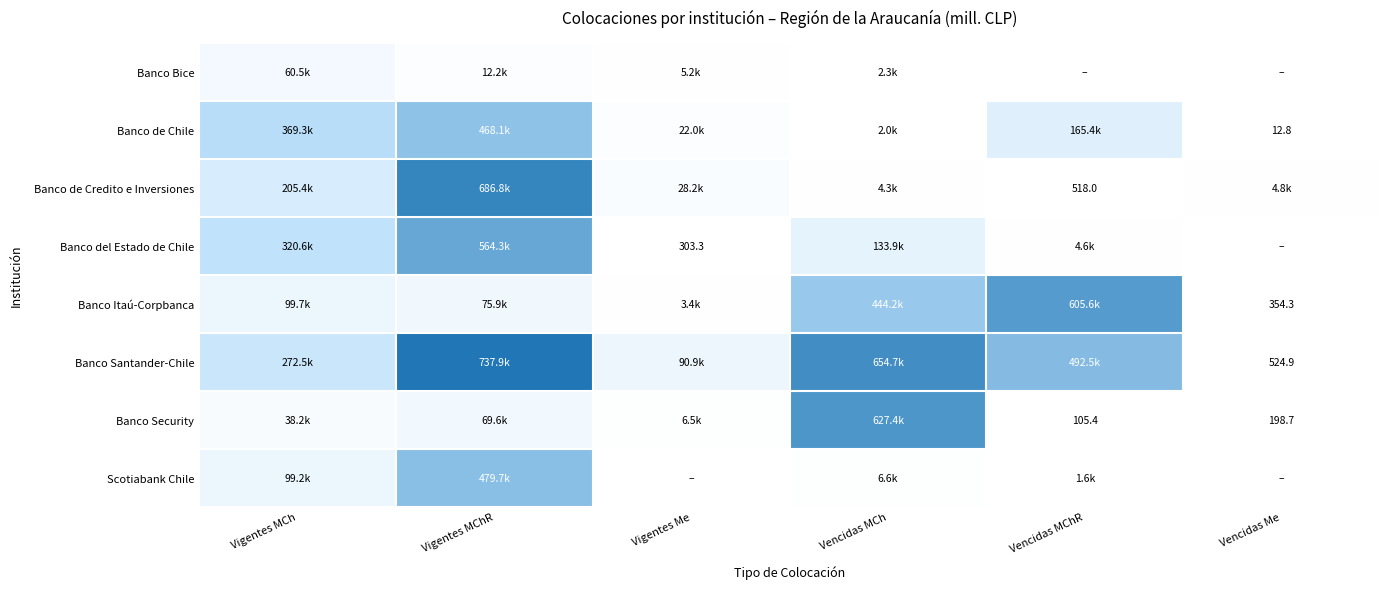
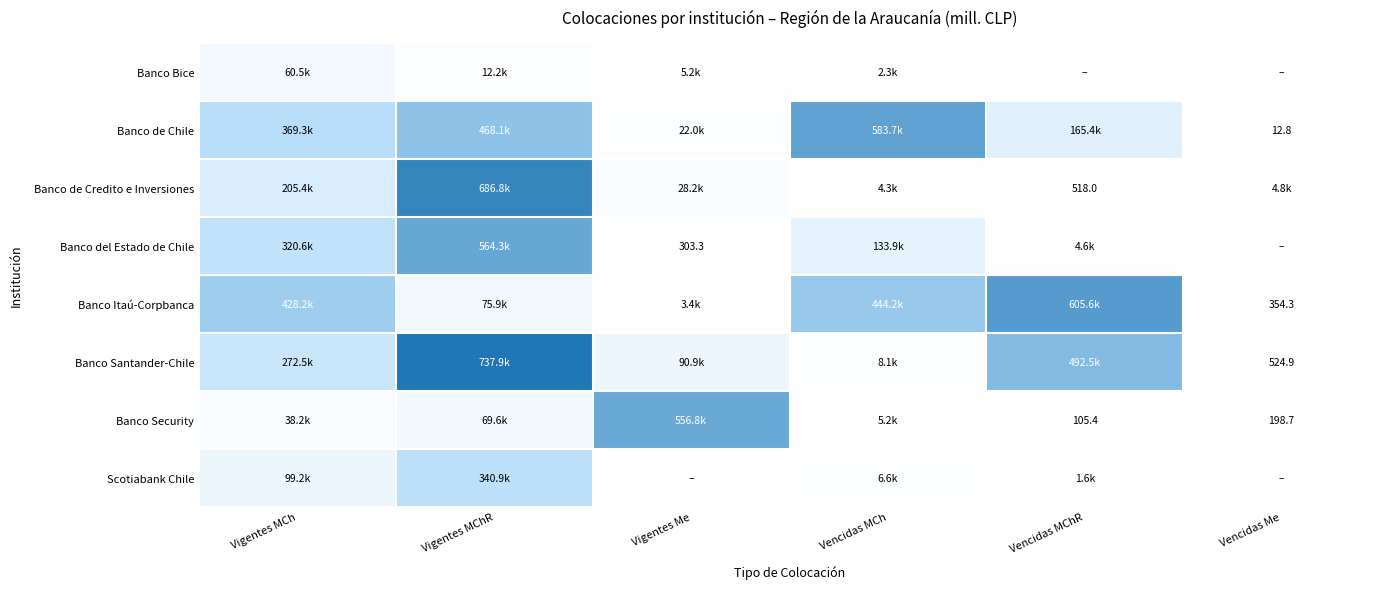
  {
    "Banco Bice": {
      "Vigentes MCh": "60.5k",
      "Vigentes MChR": "12.2k",
      "Vigentes Me": "5.2k",
      "Vencidas MCh": "2.3k"
    },
    "Banco de Chile": {
      "Vigentes MCh": "369.3k",
      "Vigentes MChR": "468.1k",
      "Vigentes Me": "22.0k",
-     "Vencidas MCh": "2.0k",
+     "Vencidas MCh": "583.7k",
      "Vencidas MChR": "165.4k",
      "Vencidas Me": "12.8"
    },
    "Banco de Credito e Inversiones": {
      "Vigentes MCh": "205.4k",
      "Vigentes MChR": "686.8k",
      "Vigentes Me": "28.2k",
      "Vencidas MCh": "4.3k",
      "Vencidas MChR": "518.0",
      "Vencidas Me": "4.8k"
    },
    "Banco del Estado de Chile": {
      "Vigentes MCh": "320.6k",
      "Vigentes MChR": "564.3k",
      "Vigentes Me": "303.3",
      "Vencidas MCh": "133.9k",
      "Vencidas MChR": "4.6k"
    },
    "Banco Itaú-Corpbanca": {
-     "Vigentes MCh": "99.7k",
+     "Vigentes MCh": "428.2k",
      "Vigentes MChR": "75.9k",
      "Vigentes Me": "3.4k",
      "Vencidas MCh": "444.2k",
      "Vencidas MChR": "605.6k",
      "Vencidas Me": "354.3"
    },
    "Banco Santander-Chile": {
      "Vigentes MCh": "272.5k",
      "Vigentes MChR": "737.9k",
      "Vigentes Me": "90.9k",
-     "Vencidas MCh": "654.7k",
+     "Vencidas MCh": "8.1k",
      "Vencidas MChR": "492.5k",
      "Vencidas Me": "524.9"
    },
    "Banco Security": {
      "Vigentes MCh": "38.2k",
      "Vigentes MChR": "69.6k",
-     "Vigentes Me": "6.5k",
-     "Vencidas MCh": "627.4k",
+     "Vigentes Me": "556.8k",
+     "Vencidas MCh": "5.2k",
      "Vencidas MChR": "105.4",
      "Vencidas Me": "198.7"
    },
    "Scotiabank Chile": {
      "Vigentes MCh": "99.2k",
-     "Vigentes MChR": "479.7k",
+     "Vigentes MChR": "340.9k",
      "Vencidas MCh": "6.6k",
      "Vencidas MChR": "1.6k"
    }
  }
